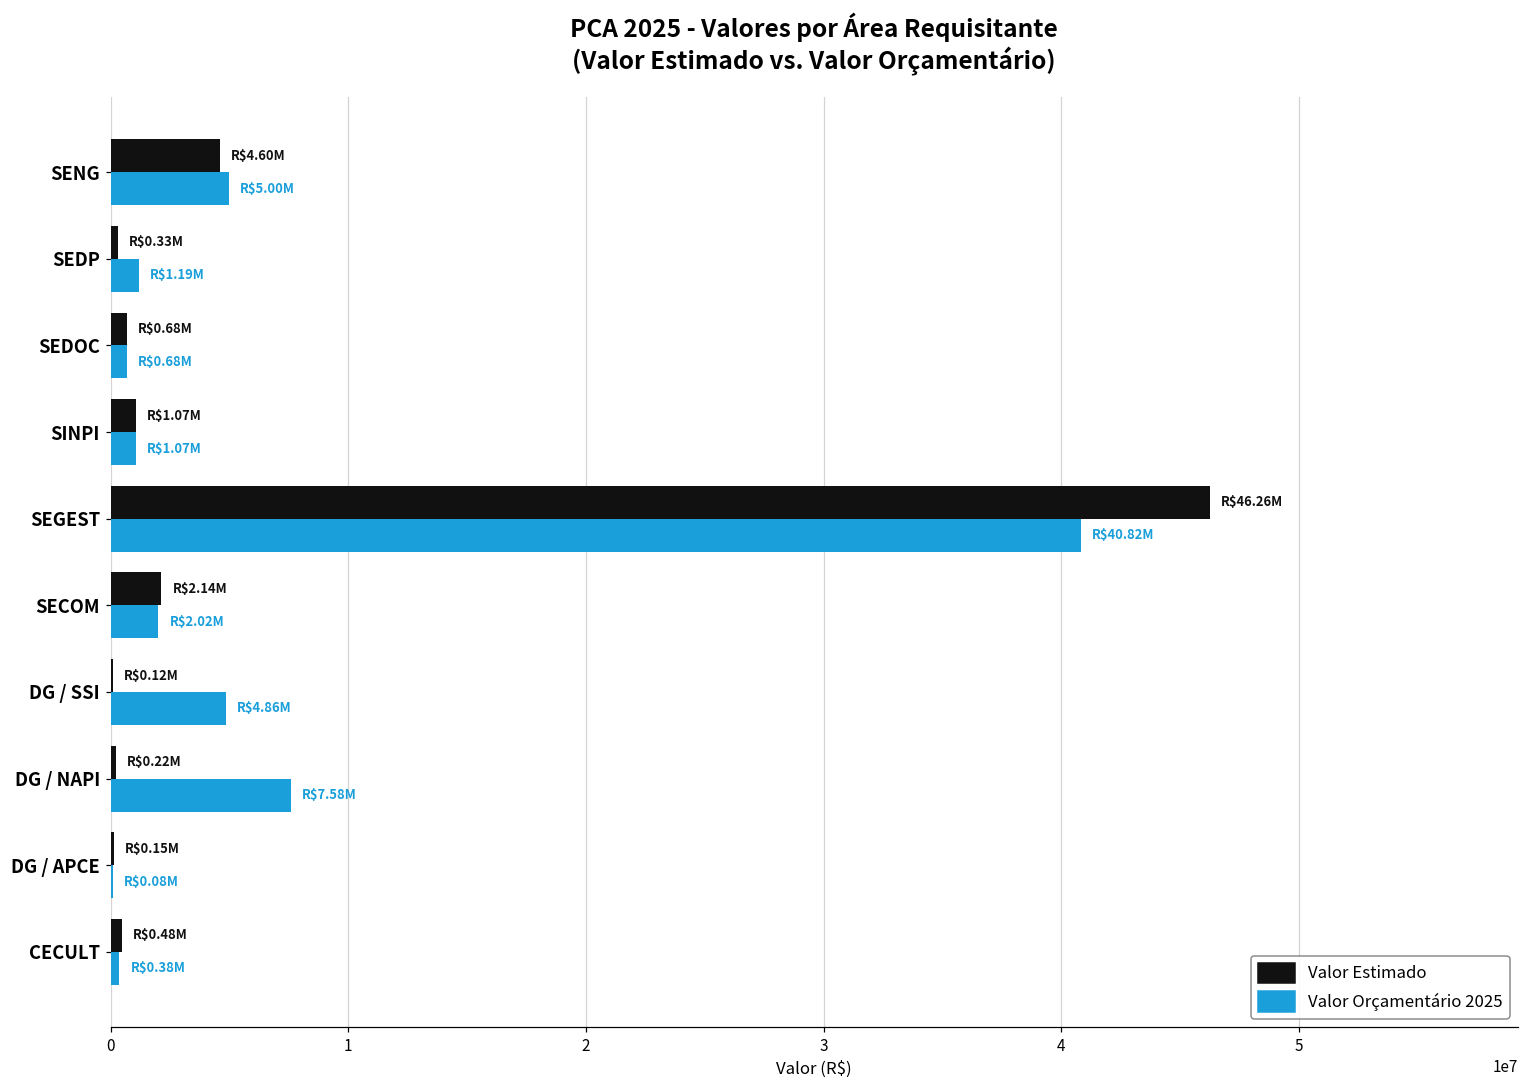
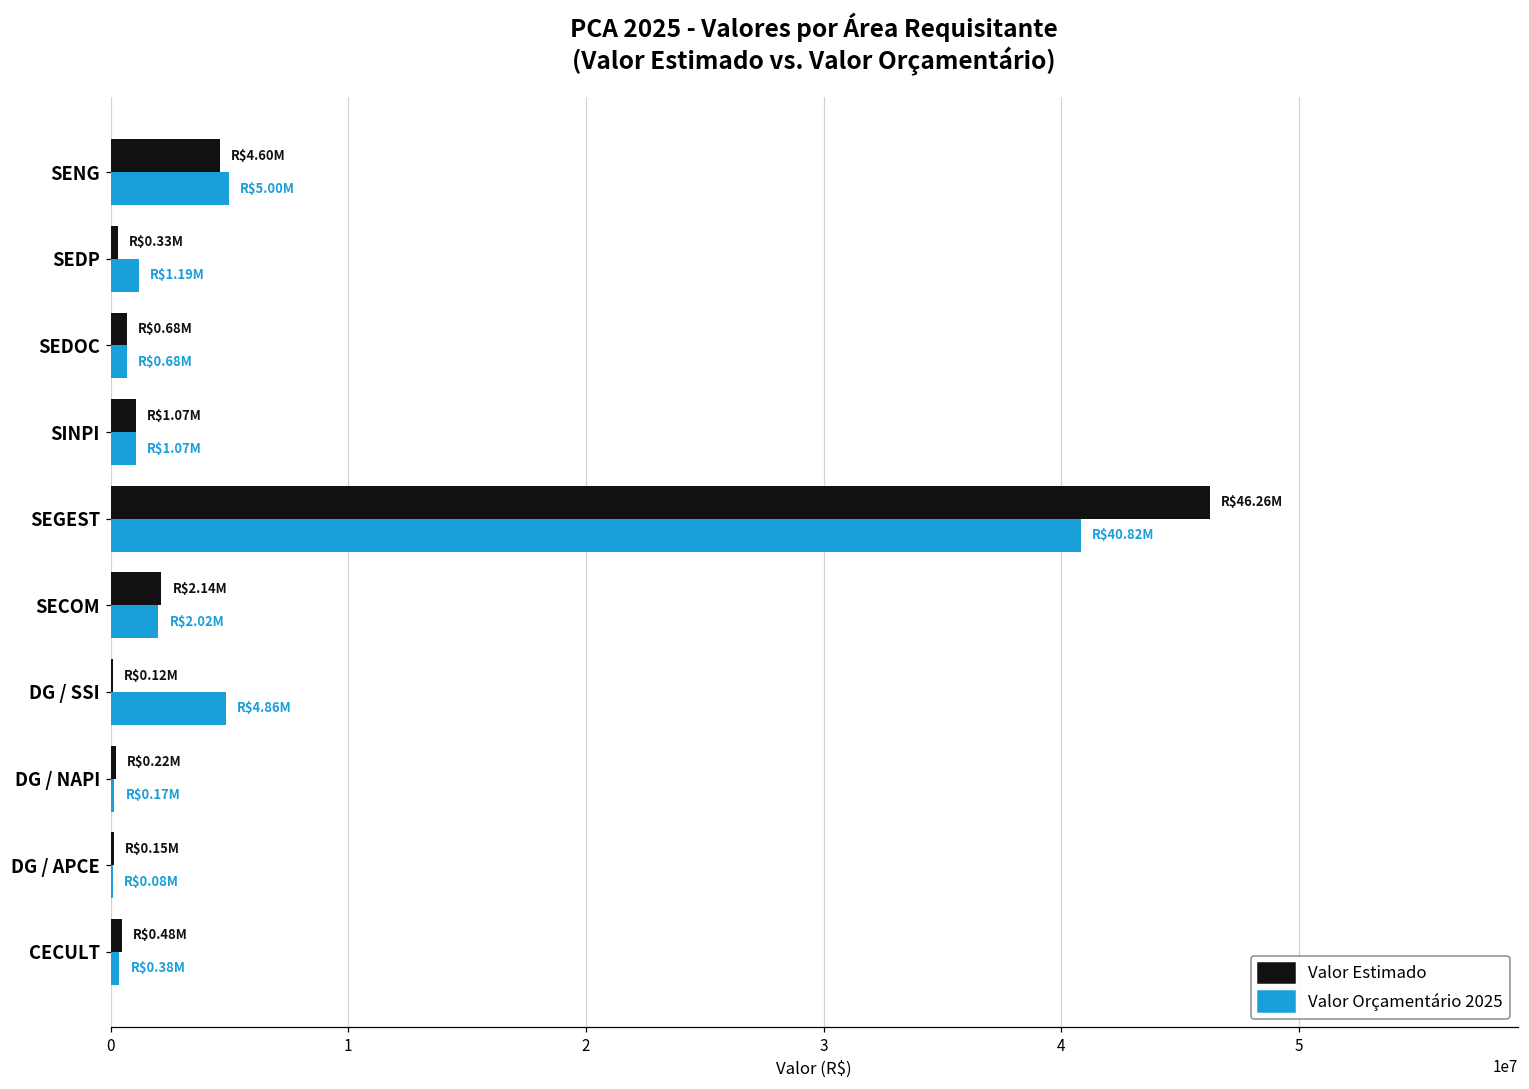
  {
    "Valor Estimado": {
      "SENG": "$4.60M",
      "SEDP": "$0.33M",
      "SEDOC": "$0.68M",
      "SINPI": "$1.07M",
      "SEGEST": "$46.26M",
      "SECOM": "$2.14M",
      "DG / SSI": "$0.12M",
      "DG / NAPI": "$0.22M",
      "DG / APCE": "$0.15M",
      "CECULT": "$0.48M"
    },
    "Valor Orçamentário 2025": {
      "SENG": "$5.00M",
      "SEDP": "$1.19M",
      "SEDOC": "$0.68M",
      "SINPI": "$1.07M",
      "SEGEST": "$40.82M",
      "SECOM": "$2.02M",
      "DG / SSI": "$4.86M",
-     "DG / NAPI": "$7.58M",
+     "DG / NAPI": "$0.17M",
      "DG / APCE": "$0.08M",
      "CECULT": "$0.38M"
    }
  }
